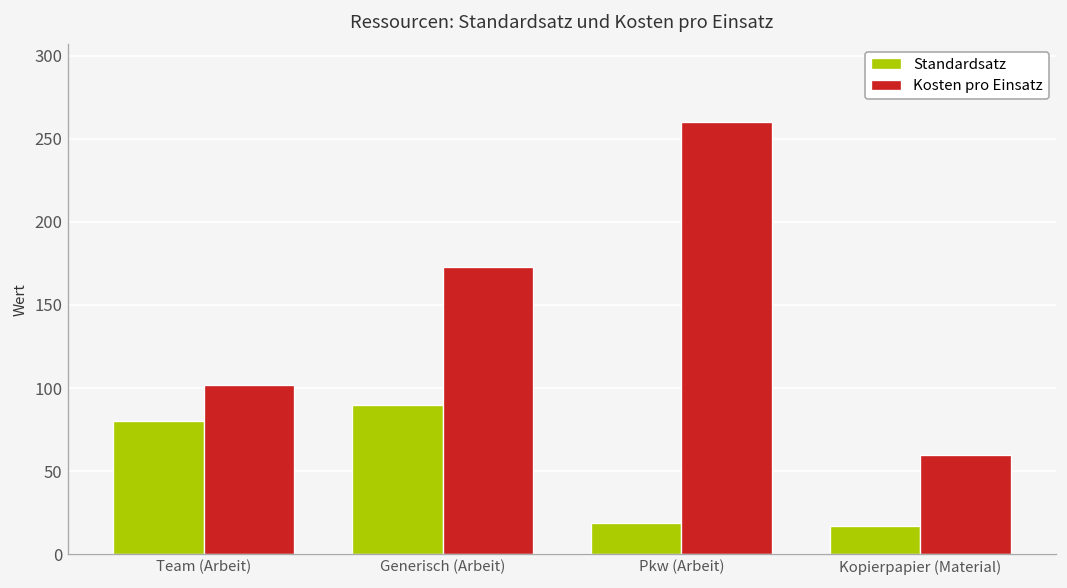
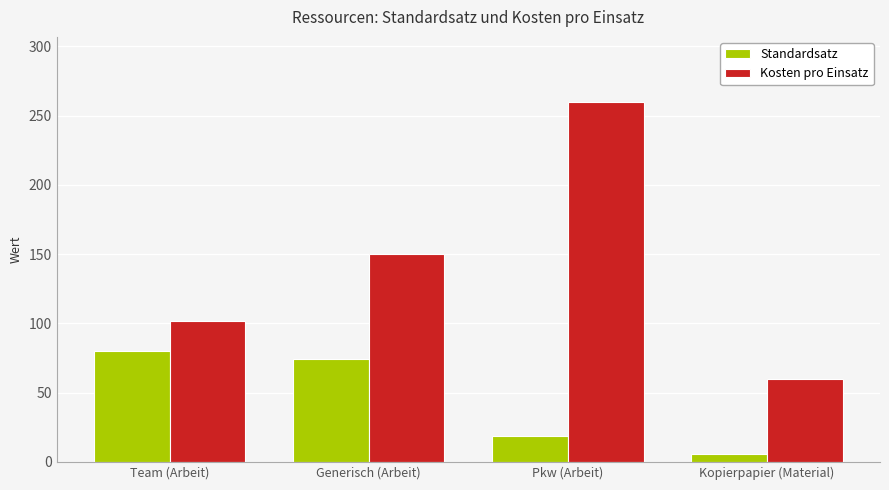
  {
    "Standardsatz": {
      "Team (Arbeit)": 80,
-     "Generisch (Arbeit)": 90,
+     "Generisch (Arbeit)": 74,
      "Pkw (Arbeit)": 19,
-     "Kopierpapier (Material)": 17
+     "Kopierpapier (Material)": 6
    },
    "Kosten pro Einsatz": {
      "Team (Arbeit)": 102,
-     "Generisch (Arbeit)": 173,
+     "Generisch (Arbeit)": 150,
      "Pkw (Arbeit)": 260,
      "Kopierpapier (Material)": 60
    }
  }
